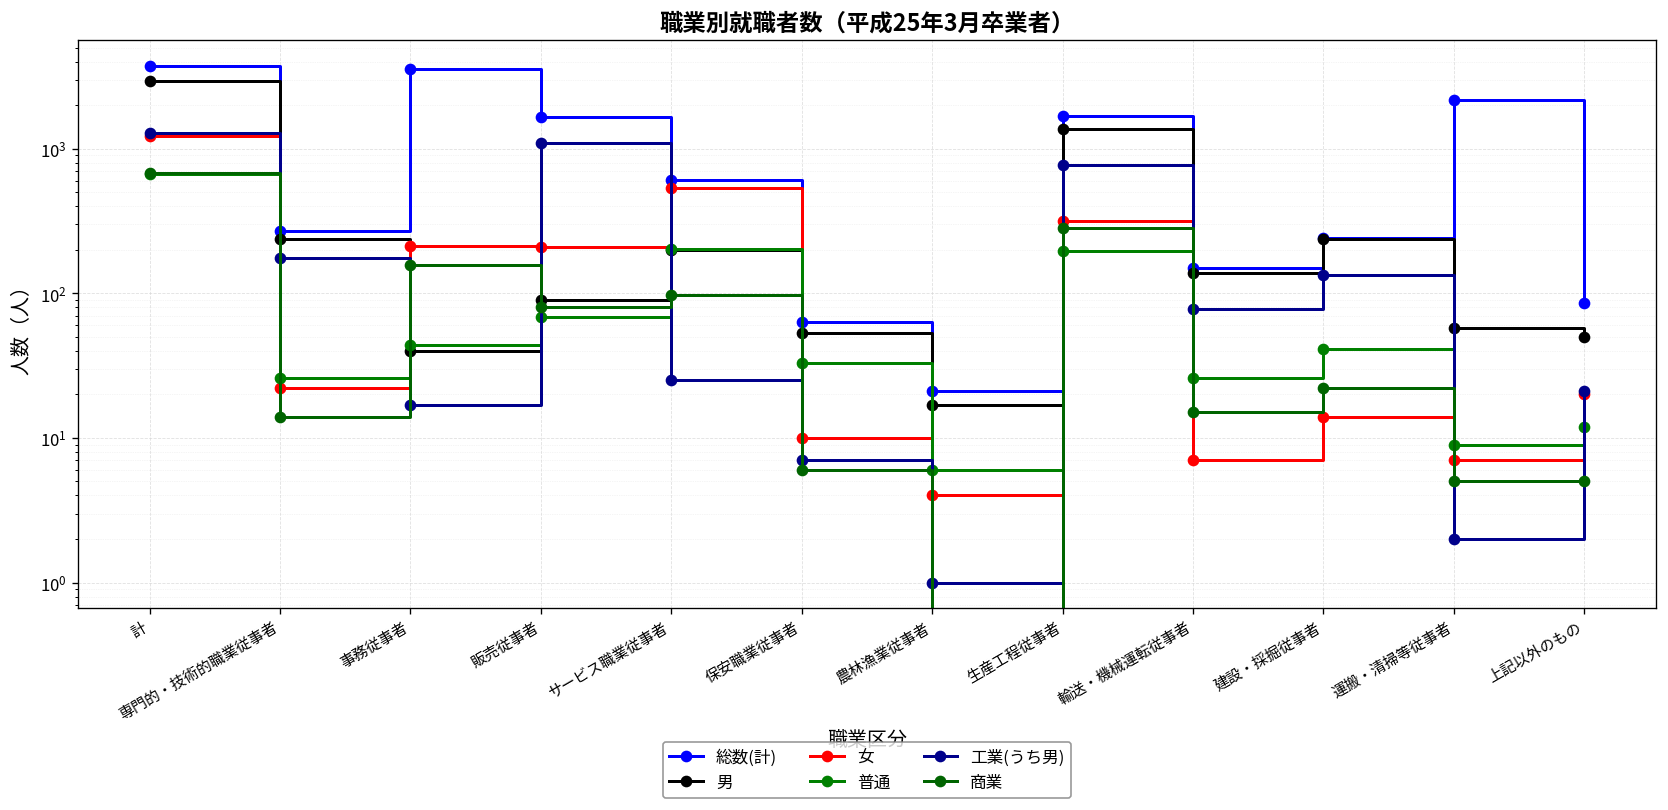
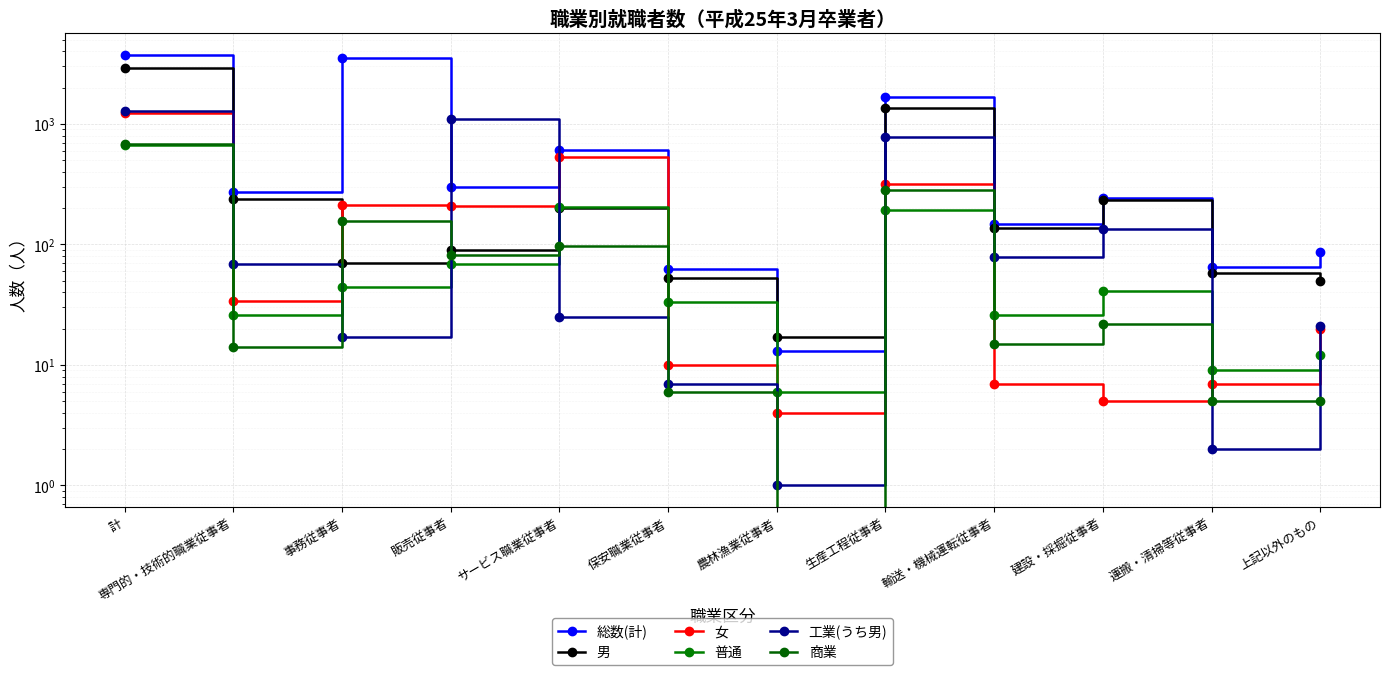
  {
    "総数(計)": {
      "計": 3700,
      "専門的・技術的職業従事者": 270,
      "事務従事者": 3500,
-     "販売従事者": 1700,
+     "販売従事者": 300,
      "サービス職業従事者": 600,
      "保安職業従事者": 60,
-     "農林漁業従事者": 21,
+     "農林漁業従事者": 13,
      "生産工程従事者": 1700,
      "輸送・機械運転従事者": 150,
-     "運搬・清掃等従事者": 2200,
+     "運搬・清掃等従事者": 70,
      "上記以外のもの": 90
    },
    "男": {
      "計": 2900,
      "専門的・技術的職業従事者": 240,
-     "事務従事者": 40,
+     "事務従事者": 70,
      "販売従事者": 90,
      "保安職業従事者": 50,
      "農林漁業従事者": 17,
      "生産工程従事者": 1400,
      "輸送・機械運転従事者": 140,
      "運搬・清掃等従事者": 60,
      "上記以外のもの": 50
    },
    "女": {
-     "専門的・技術的職業従事者": 22,
+     "専門的・技術的職業従事者": 34,
      "事務従事者": 210,
      "販売従事者": 210,
      "サービス職業従事者": 500,
      "保安職業従事者": 10,
      "農林漁業従事者": 4,
      "生産工程従事者": 320,
      "輸送・機械運転従事者": 7,
-     "建設・採掘従事者": 14,
+     "建設・採掘従事者": 5,
      "運搬・清掃等従事者": 7
    },
    "工業(うち男)": {
-     "専門的・技術的職業従事者": 180,
+     "専門的・技術的職業従事者": 70,
      "事務従事者": 17,
      "販売従事者": 1100,
      "サービス職業従事者": 25,
      "保安職業従事者": 7,
      "農林漁業従事者": 1,
      "生産工程従事者": 800,
      "輸送・機械運転従事者": 80,
      "建設・採掘従事者": 130,
      "運搬・清掃等従事者": 2
    }
  }
